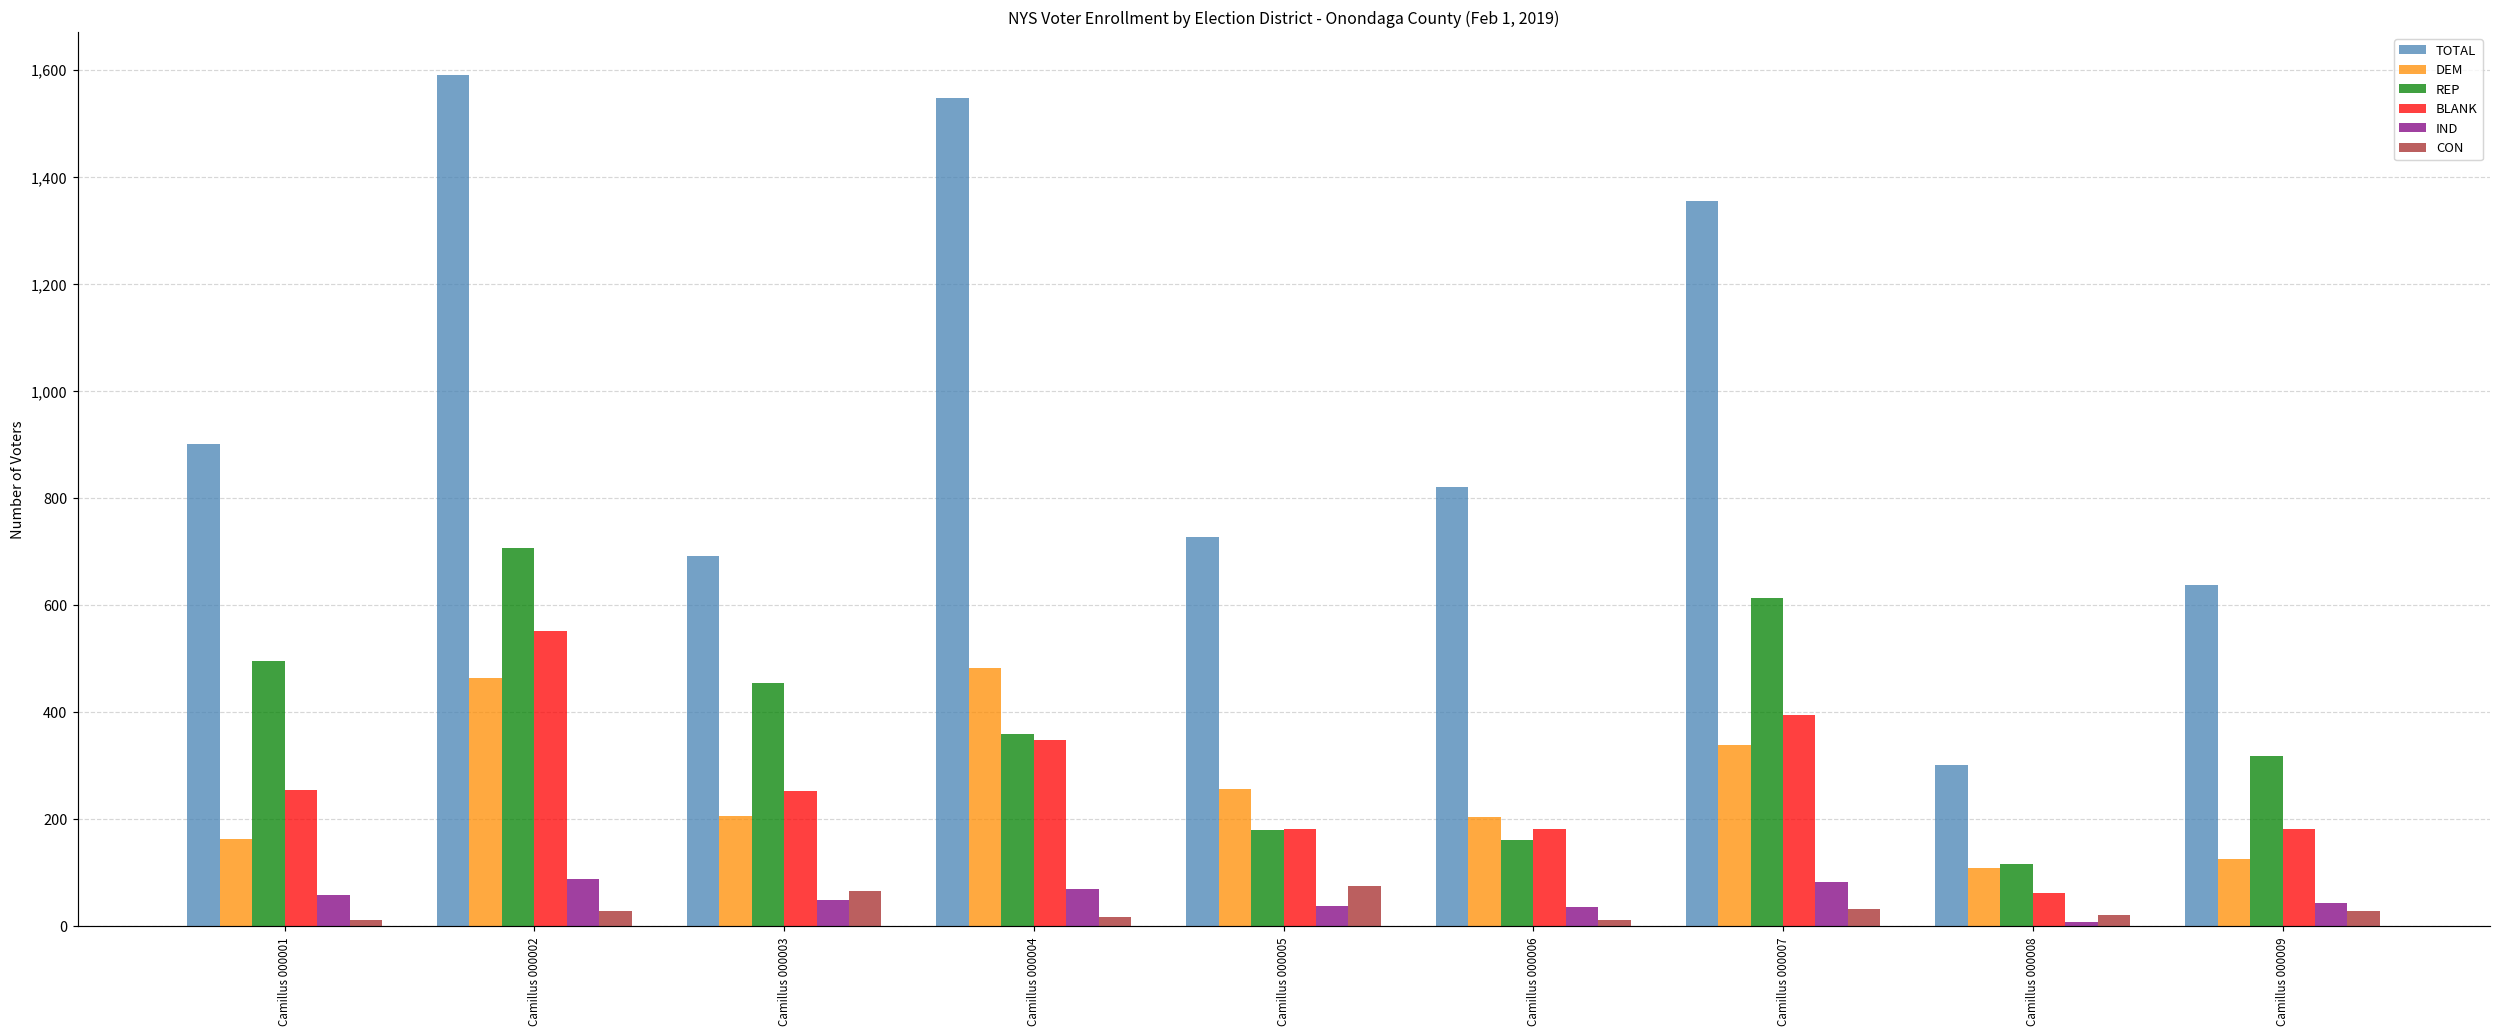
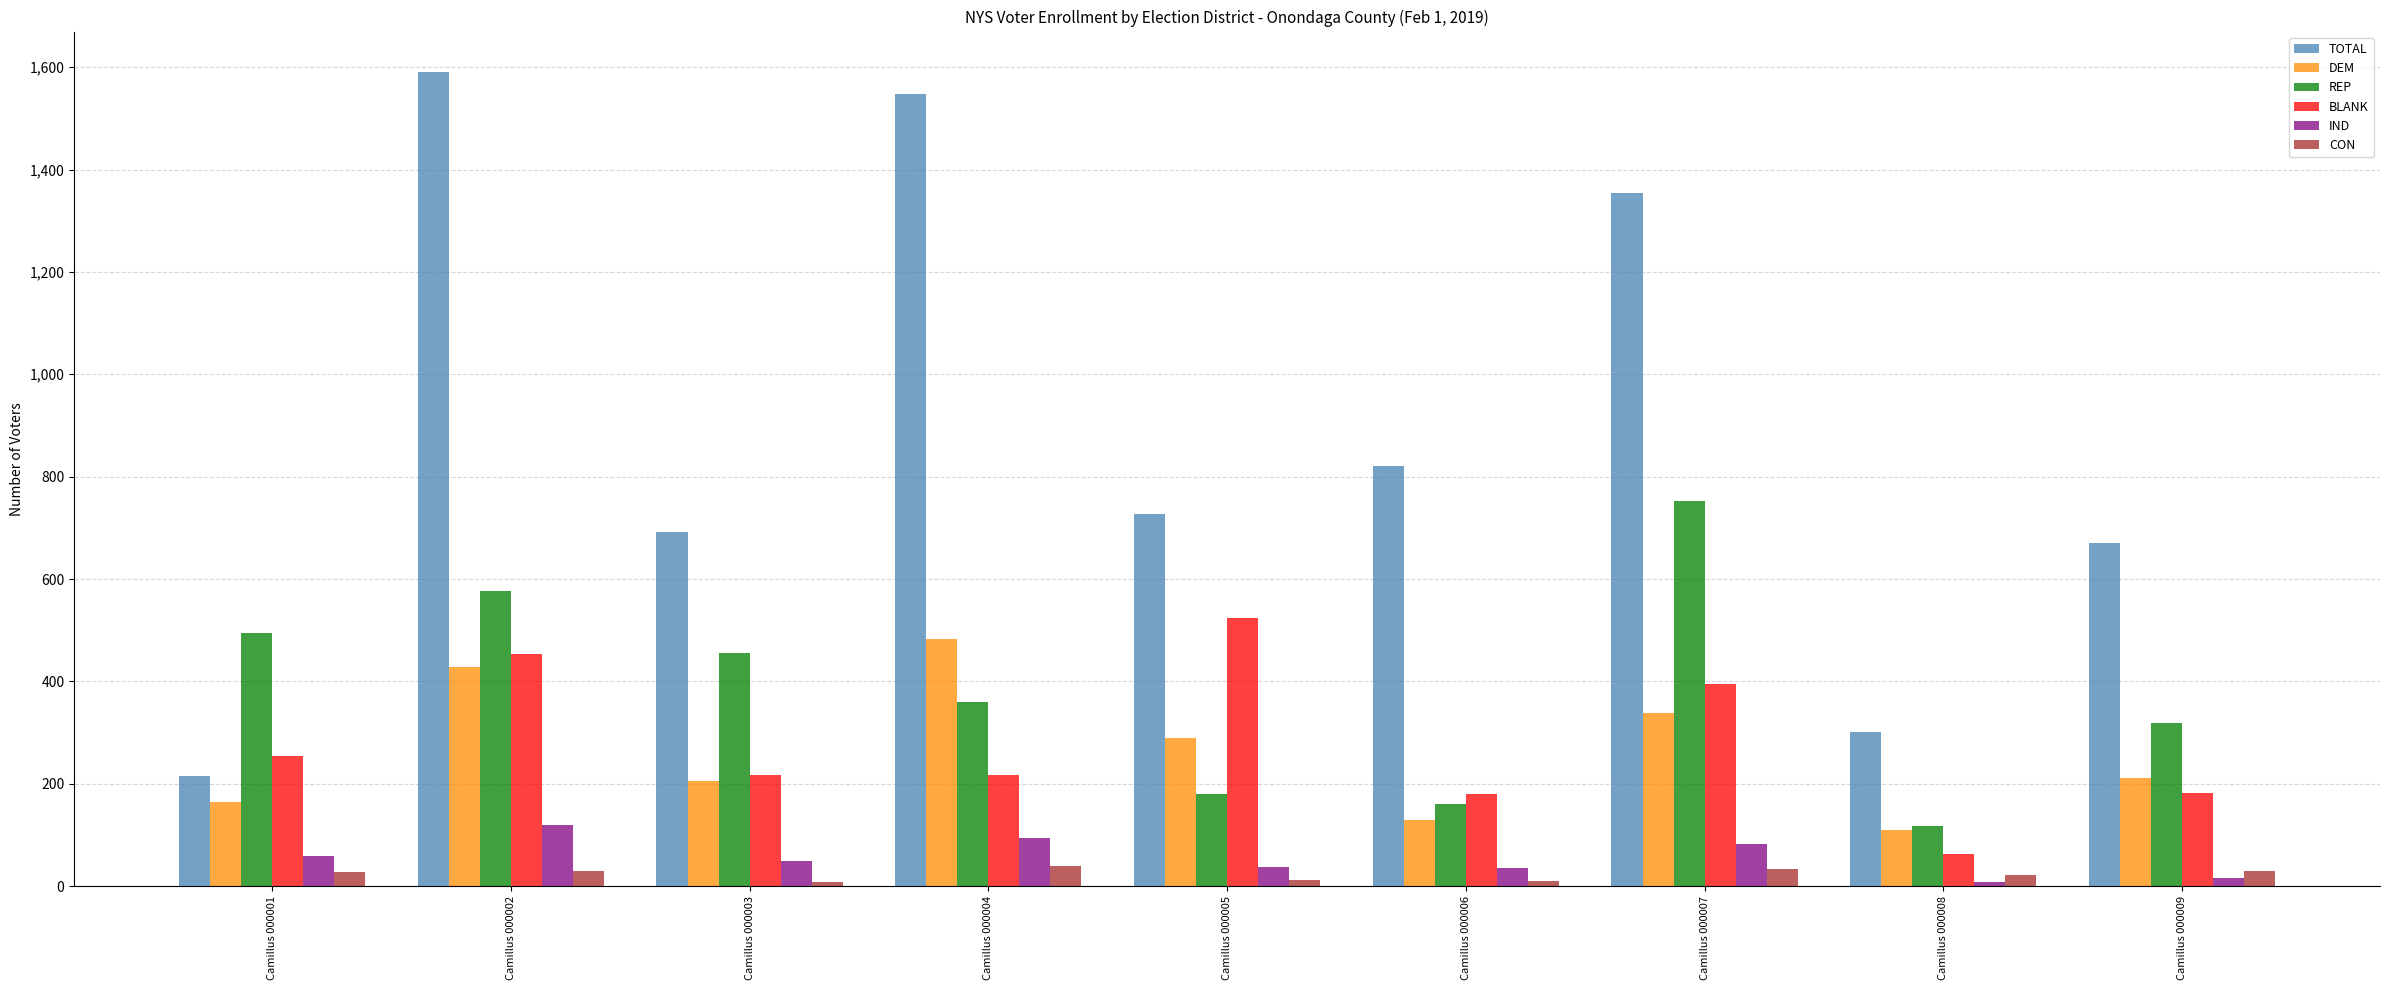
  {
    "TOTAL": {
-     "Camillus 000001": "900",
+     "Camillus 000001": "220",
      "Camillus 000002": "1,590",
      "Camillus 000003": "690",
      "Camillus 000004": "1,550",
      "Camillus 000005": "730",
      "Camillus 000006": "820",
      "Camillus 000007": "1,350",
      "Camillus 000008": "300",
-     "Camillus 000009": "640"
+     "Camillus 000009": "670"
    },
    "DEM": {
      "Camillus 000001": "160",
-     "Camillus 000002": "460",
+     "Camillus 000002": "430",
      "Camillus 000003": "210",
      "Camillus 000004": "480",
-     "Camillus 000005": "260",
-     "Camillus 000006": "200",
+     "Camillus 000005": "290",
+     "Camillus 000006": "130",
      "Camillus 000007": "340",
      "Camillus 000008": "110",
-     "Camillus 000009": "130"
+     "Camillus 000009": "210"
    },
    "REP": {
      "Camillus 000001": "500",
-     "Camillus 000002": "710",
+     "Camillus 000002": "580",
      "Camillus 000003": "460",
      "Camillus 000004": "360",
      "Camillus 000005": "180",
      "Camillus 000006": "160",
-     "Camillus 000007": "610",
+     "Camillus 000007": "750",
      "Camillus 000008": "120",
      "Camillus 000009": "320"
    },
    "BLANK": {
      "Camillus 000001": "250",
-     "Camillus 000002": "550",
-     "Camillus 000003": "250",
-     "Camillus 000004": "350",
-     "Camillus 000005": "180",
+     "Camillus 000002": "450",
+     "Camillus 000003": "220",
+     "Camillus 000004": "220",
+     "Camillus 000005": "520",
      "Camillus 000006": "180",
      "Camillus 000007": "400",
      "Camillus 000008": "60",
      "Camillus 000009": "180"
    },
    "IND": {
      "Camillus 000001": "60",
-     "Camillus 000002": "90",
+     "Camillus 000002": "120",
      "Camillus 000003": "50",
-     "Camillus 000004": "70",
+     "Camillus 000004": "90",
      "Camillus 000005": "40",
      "Camillus 000006": "40",
      "Camillus 000007": "80",
      "Camillus 000008": "10",
-     "Camillus 000009": "40"
+     "Camillus 000009": "20"
    },
    "CON": {
-     "Camillus 000001": "10",
+     "Camillus 000001": "30",
      "Camillus 000002": "30",
-     "Camillus 000003": "70",
-     "Camillus 000004": "20",
-     "Camillus 000005": "80",
+     "Camillus 000003": "10",
+     "Camillus 000004": "40",
+     "Camillus 000005": "10",
      "Camillus 000006": "10",
      "Camillus 000007": "30",
      "Camillus 000008": "20",
      "Camillus 000009": "30"
    }
  }
